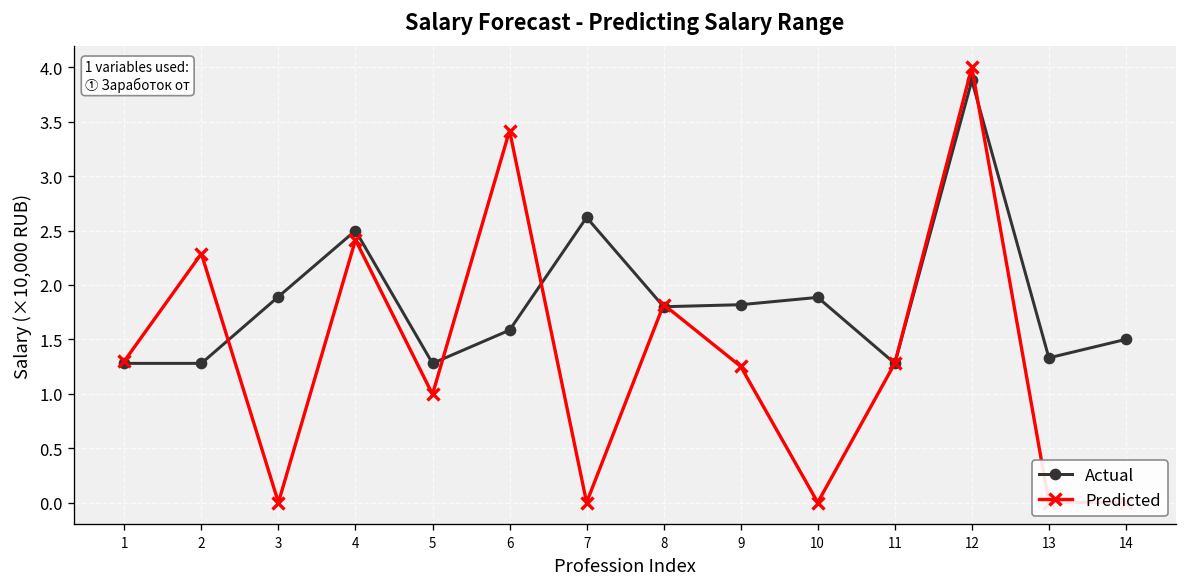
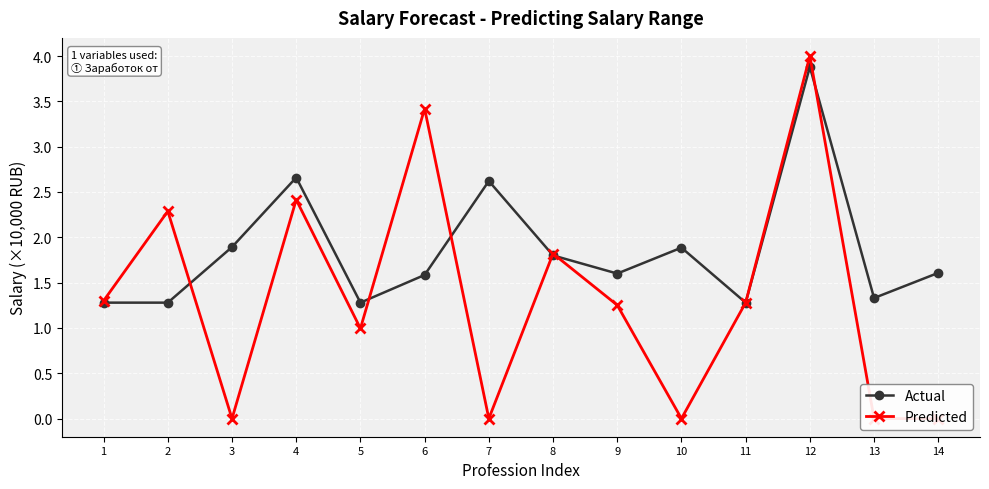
  {
    "Actual": {
      "2": 1.3,
      "3": 1.9,
-     "4": 2.5,
+     "4": 2.7,
      "5": 1.3,
      "6": 1.6,
      "7": 2.6,
-     "9": 1.8,
+     "9": 1.6,
      "10": 1.9,
      "12": 3.9,
      "13": 1.3,
-     "14": 1.5
+     "14": 1.6
    },
    "Predicted": {
      "2": 2.3,
      "3": 0.0,
      "4": 2.4,
      "5": 1.0,
      "6": 3.4,
      "7": 0.0,
      "9": 1.3,
      "10": 0.0,
      "12": 4.0
    }
  }
